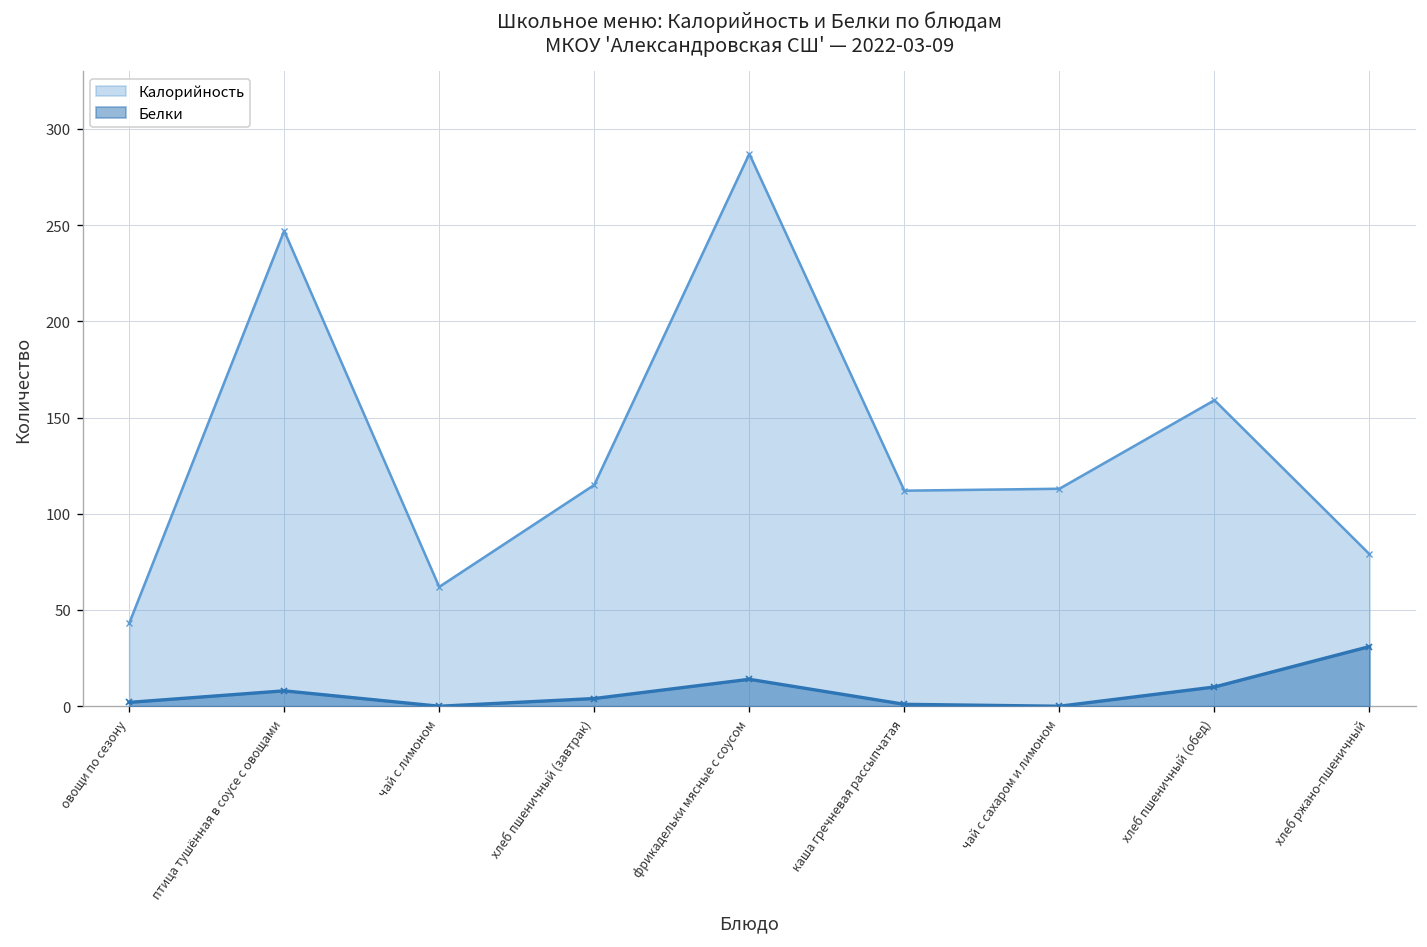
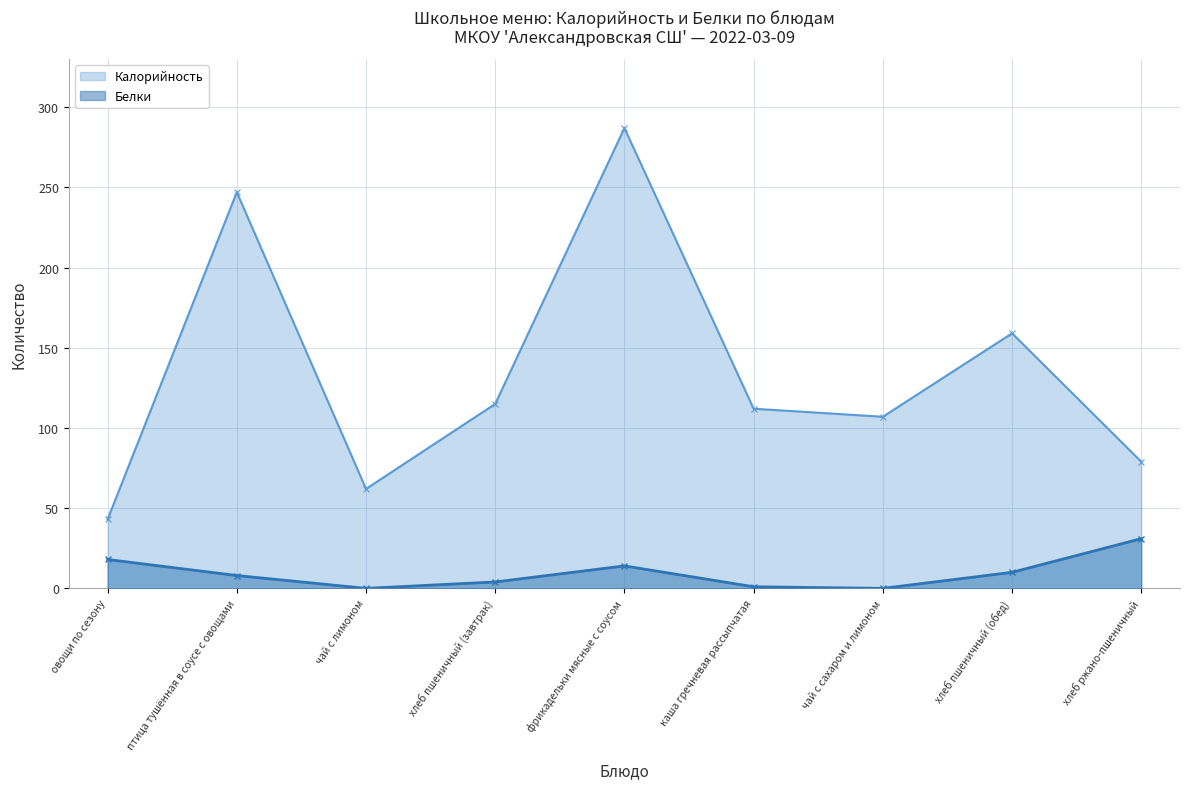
  {
    "Калорийность": {
      "овощи по сезону": 43,
      "птица тушённая в соусе с овощами": 247,
      "чай с лимоном": 62,
      "хлеб пшеничный (завтрак)": 115,
      "фрикадельки мясные с соусом": 287,
      "каша гречневая рассыпчатая": 112,
-     "чай с сахаром и лимоном": 113,
+     "чай с сахаром и лимоном": 107,
      "хлеб пшеничный (обед)": 159,
      "хлеб ржано-пшеничный": 79
    },
    "Белки": {
-     "овощи по сезону": 2,
+     "овощи по сезону": 18,
      "птица тушённая в соусе с овощами": 8,
      "чай с лимоном": 0,
      "хлеб пшеничный (завтрак)": 4,
      "фрикадельки мясные с соусом": 14,
      "каша гречневая рассыпчатая": 1,
      "чай с сахаром и лимоном": 0,
      "хлеб пшеничный (обед)": 10,
      "хлеб ржано-пшеничный": 31
    }
  }
